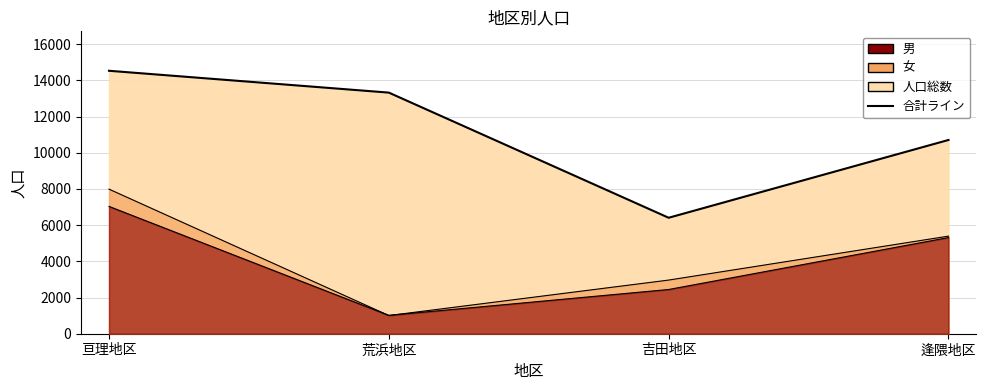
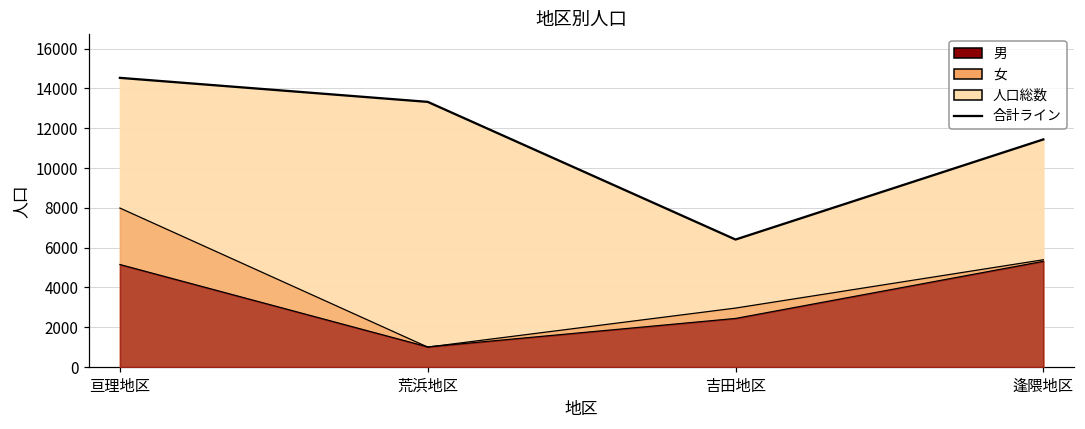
  {
    "人口総数": {
      "亘理地区": 14500,
      "荒浜地区": 13300,
      "吉田地区": 6400,
-     "逢隈地区": 10700
+     "逢隈地区": 11400
    },
    "女": {
      "亘理地区": 8000,
      "吉田地区": 3000
    },
    "男": {
-     "亘理地区": 7000,
+     "亘理地区": 5200,
      "吉田地区": 2400
    }
  }
